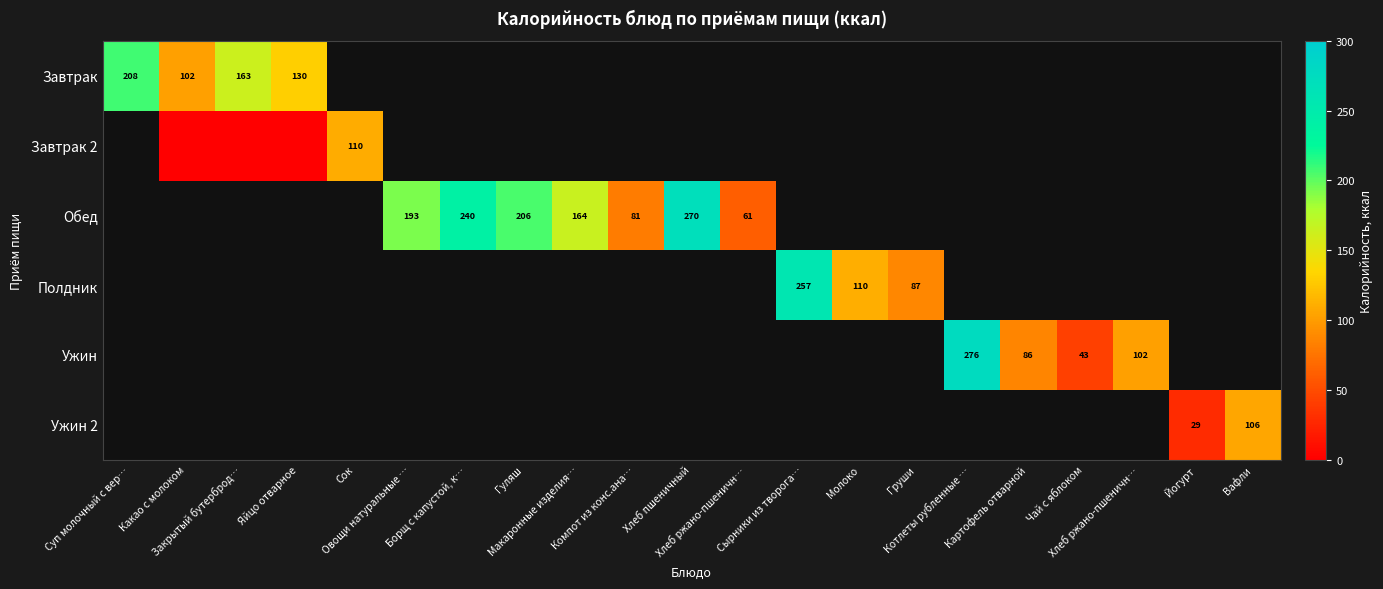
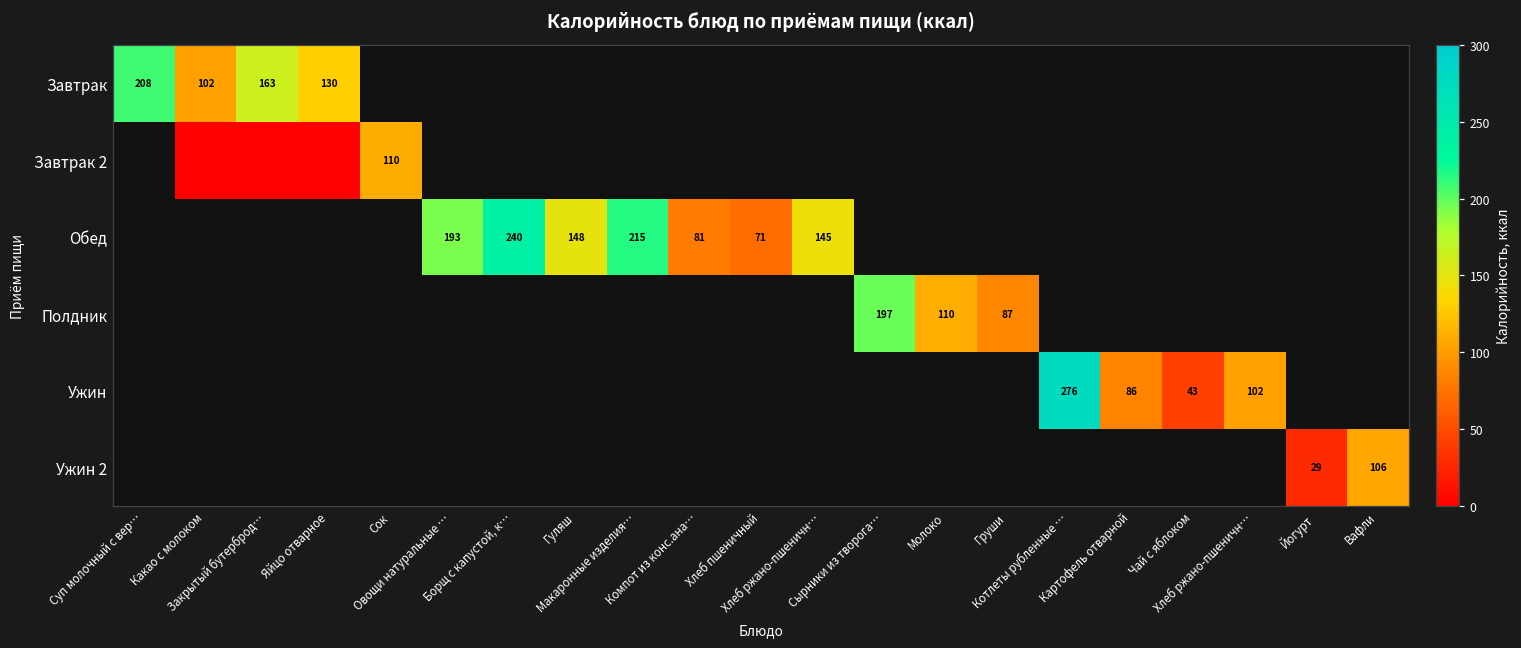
  {
    "Завтрак": {
      "Суп молочный с вер…": 208,
      "Какао с молоком": 102,
      "Закрытый бутерброд…": 163,
      "Яйцо отварное": 130
    },
    "Завтрак 2": {
      "Сок": 110
    },
    "Обед": {
      "Овощи натуральные …": 193,
      "Борщ с капустой, к…": 240,
-     "Гуляш": 206,
-     "Макаронные изделия…": 164,
+     "Гуляш": 148,
+     "Макаронные изделия…": 215,
      "Компот из конс.ана…": 81,
-     "Хлеб пшеничный": 270,
-     "Хлеб ржано-пшеничн…": 61
+     "Хлеб пшеничный": 71,
+     "Хлеб ржано-пшеничн…": 145
    },
    "Полдник": {
-     "Сырники из творога…": 257,
+     "Сырники из творога…": 197,
      "Молоко": 110,
      "Груши": 87
    },
    "Ужин": {
      "Котлеты рубленные …": 276,
      "Картофель отварной": 86,
      "Чай с яблоком": 43,
      "Хлеб ржано-пшеничн…": 102
    },
    "Ужин 2": {
      "Йогурт": 29,
      "Вафли": 106
    }
  }
